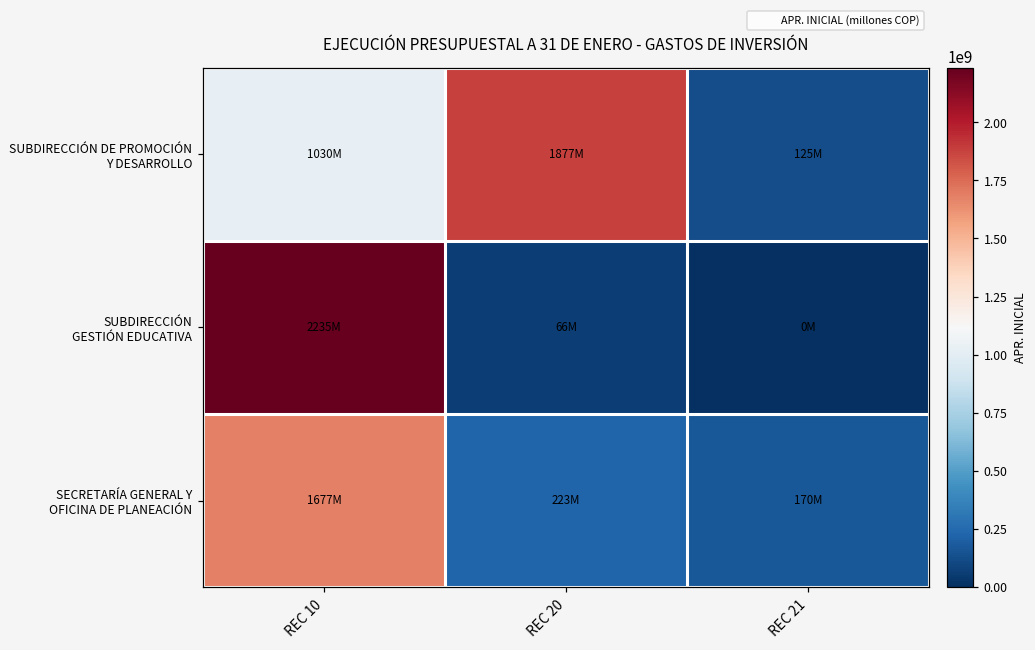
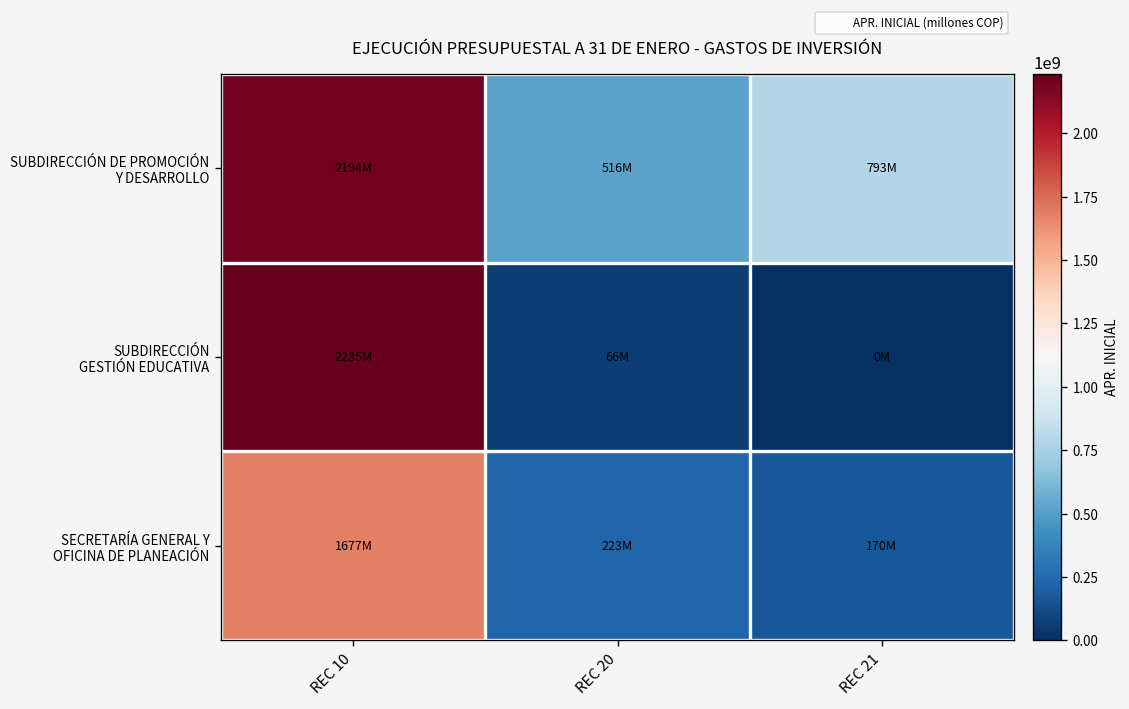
  {
    "SUBDIRECCIÓN DE PROMOCIÓN Y DESARROLLO": {
-     "REC 10": "1030M",
-     "REC 20": "1877M",
-     "REC 21": "125M"
+     "REC 10": "2194M",
+     "REC 20": "516M",
+     "REC 21": "793M"
    },
    "SUBDIRECCIÓN GESTIÓN EDUCATIVA": {
      "REC 10": "2235M",
      "REC 20": "66M",
      "REC 21": "0M"
    },
    "SECRETARÍA GENERAL Y OFICINA DE PLANEACIÓN": {
      "REC 10": "1677M",
      "REC 20": "223M",
      "REC 21": "170M"
    }
  }
